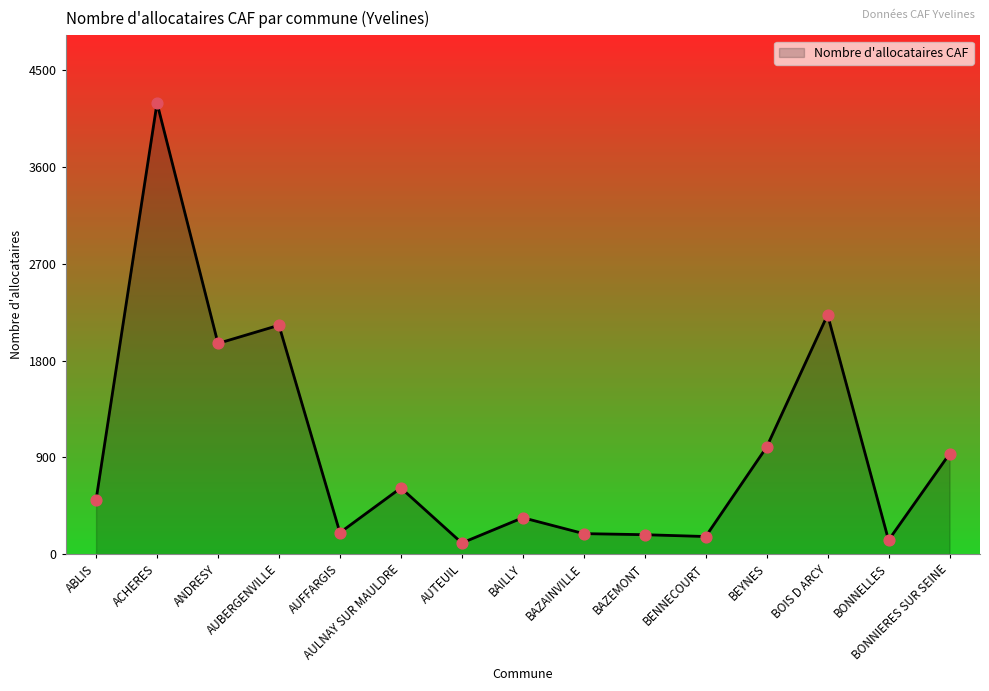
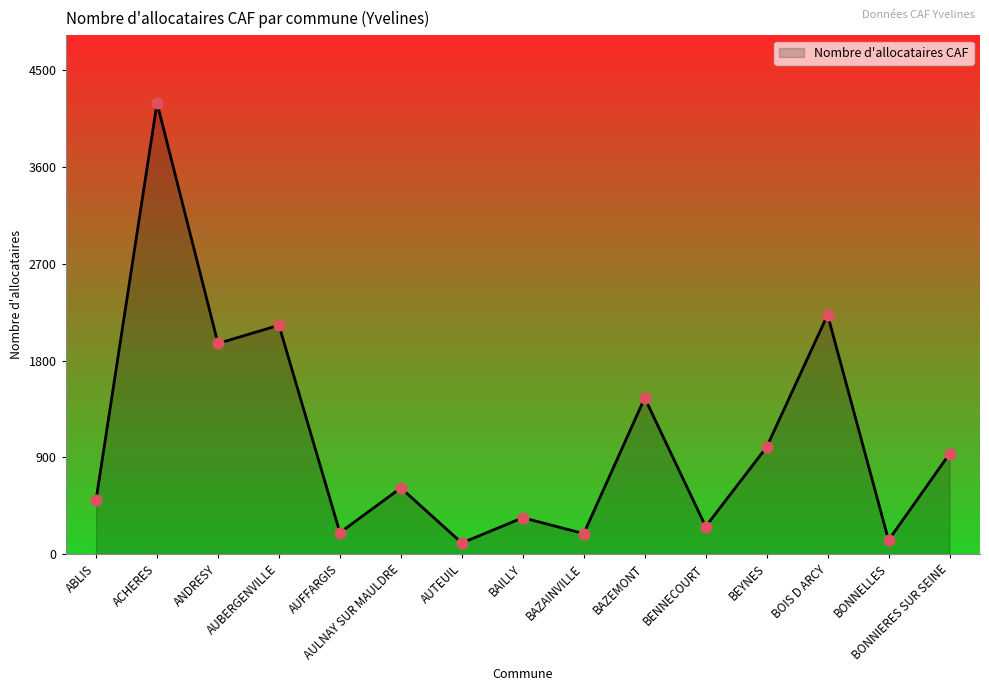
  {
    "ABLIS": 510,
    "ACHERES": 4200,
    "ANDRESY": 1960,
    "AUBERGENVILLE": 2130,
    "AUFFARGIS": 200,
    "AULNAY SUR MAULDRE": 620,
    "AUTEUIL": 100,
    "BAILLY": 340,
    "BAZAINVILLE": 190,
-   "BAZEMONT": 180,
-   "BENNECOURT": 160,
+   "BAZEMONT": 1450,
+   "BENNECOURT": 260,
    "BEYNES": 1000,
    "BOIS D ARCY": 2230,
    "BONNELLES": 130,
    "BONNIERES SUR SEINE": 930
  }
